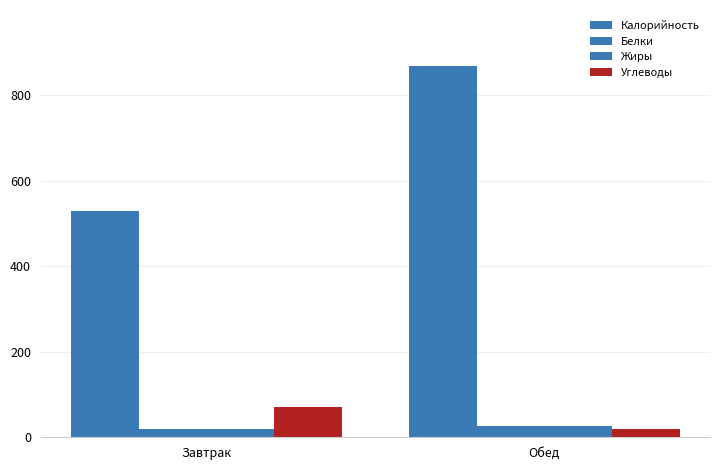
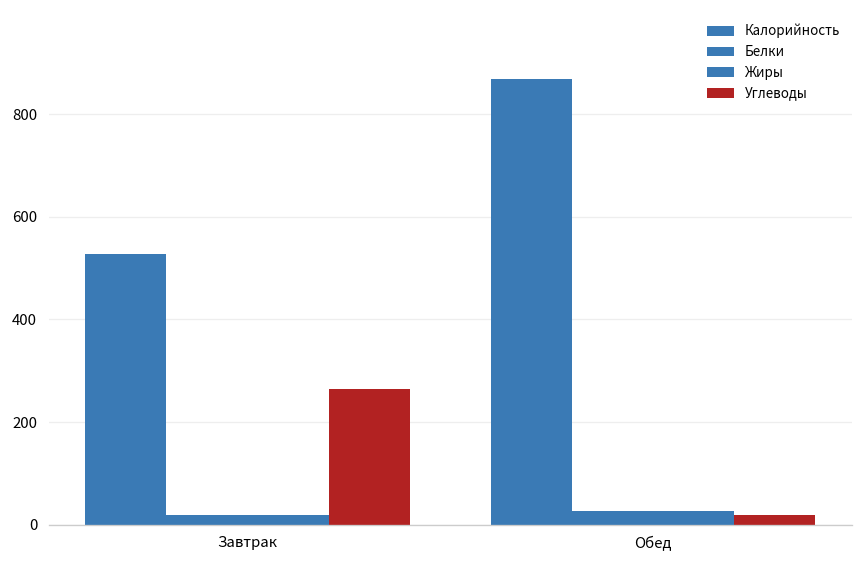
  {
    "Углеводы": {
-     "Завтрак": 70,
+     "Завтрак": 260,
      "Обед": 20
    }
  }
